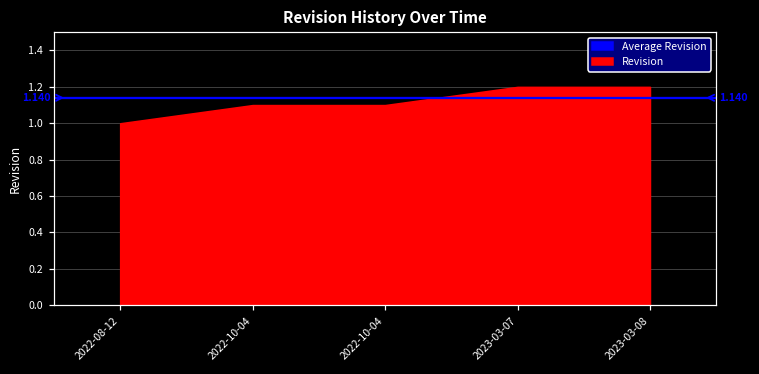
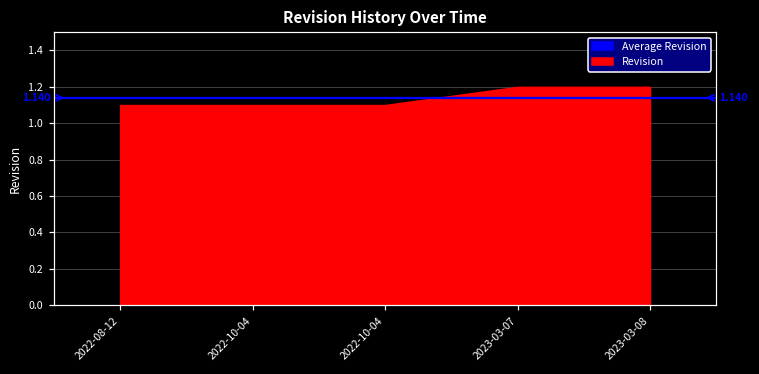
  {
-   "2022-08-12": 1.0,
+   "2022-08-12": 1.1,
    "2023-03-07": 1.2,
    "2023-03-08": 1.2
  }
